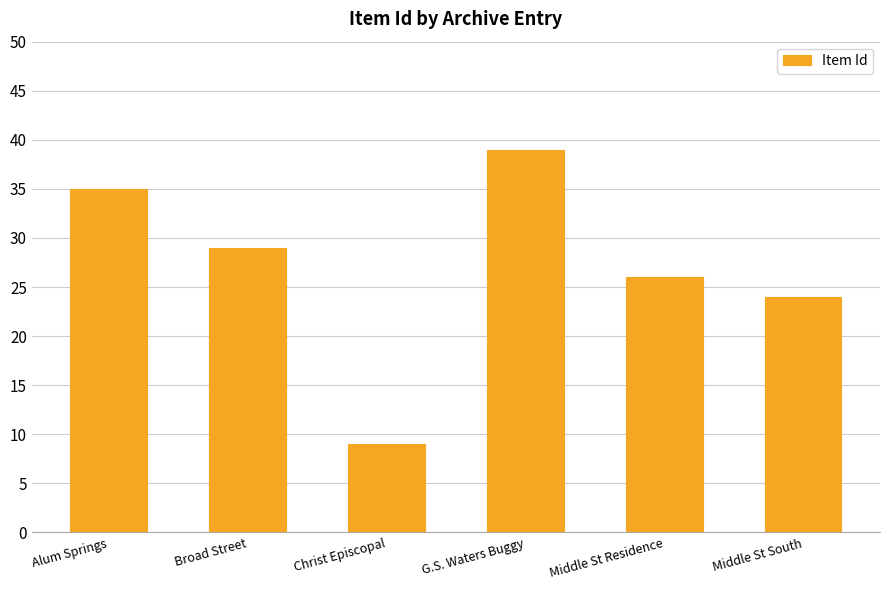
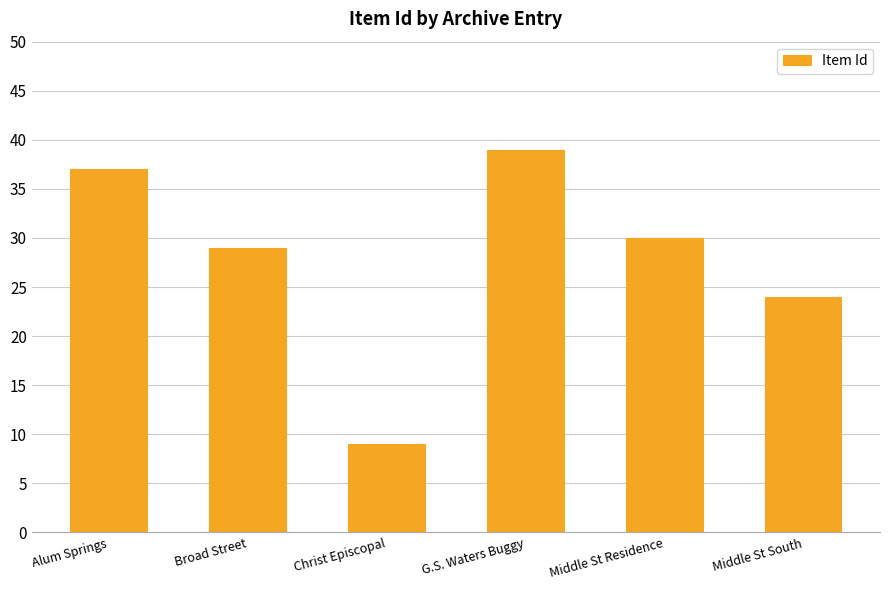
  {
-   "Alum Springs": 35,
+   "Alum Springs": 37,
    "Broad Street": 29,
    "Christ Episcopal": 9,
    "G.S. Waters Buggy": 39,
-   "Middle St Residence": 26,
+   "Middle St Residence": 30,
    "Middle St South": 24
  }
